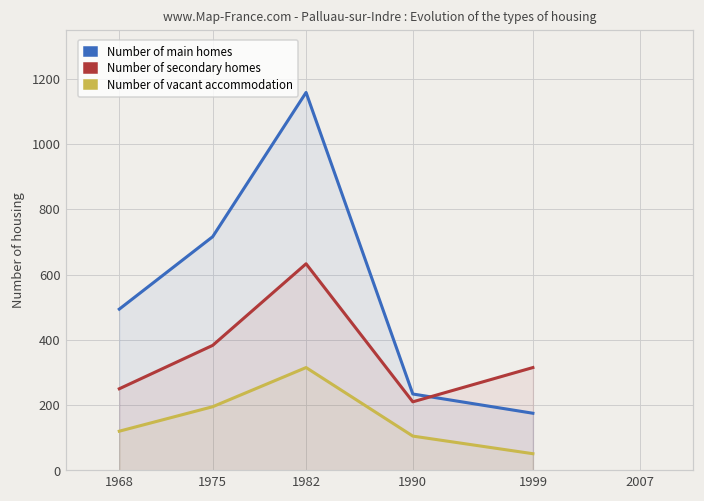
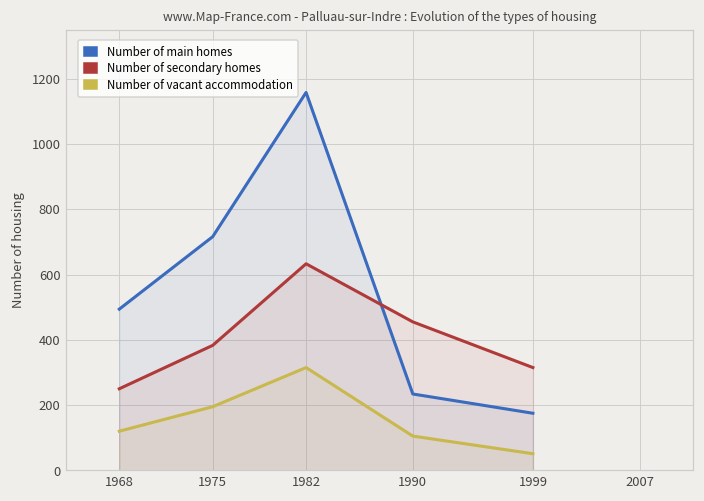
  {
    "Number of main homes": {
      "1968": 490,
      "1975": 720,
      "1982": 1160,
      "1990": 230,
      "1999": 180
    },
    "Number of secondary homes": {
      "1968": 250,
      "1975": 380,
      "1982": 630,
-     "1990": 210,
+     "1990": 460,
      "1999": 320
    },
    "Number of vacant accommodation": {
      "1968": 120,
      "1975": 200,
      "1982": 320,
      "1990": 110,
      "1999": 50
    }
  }
